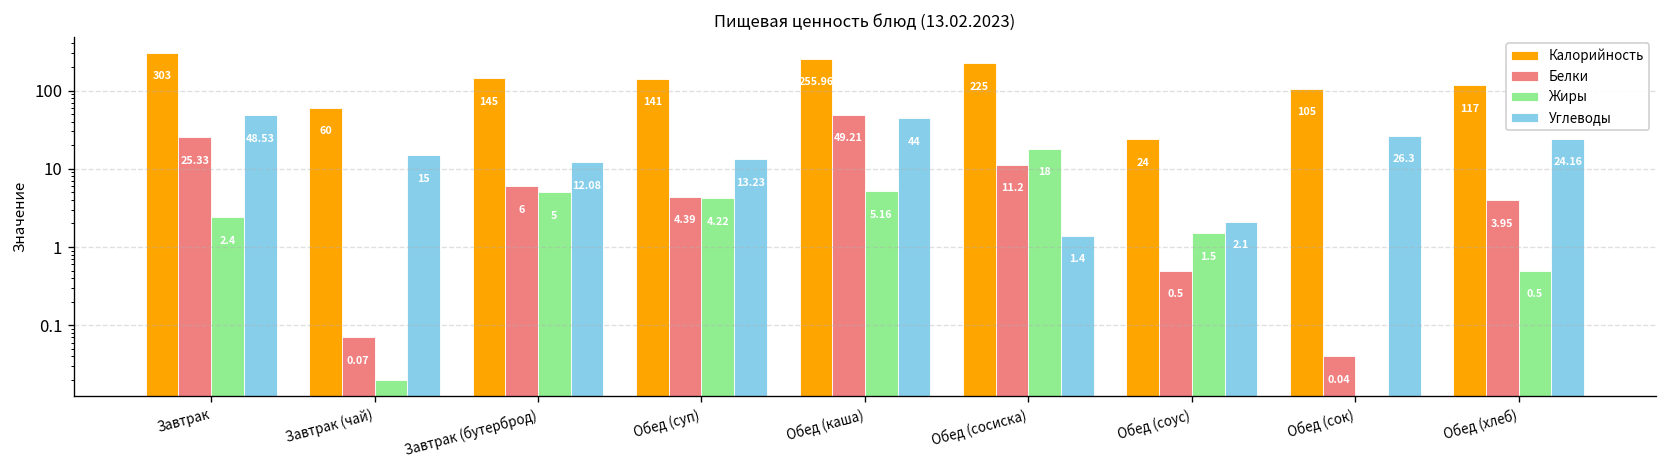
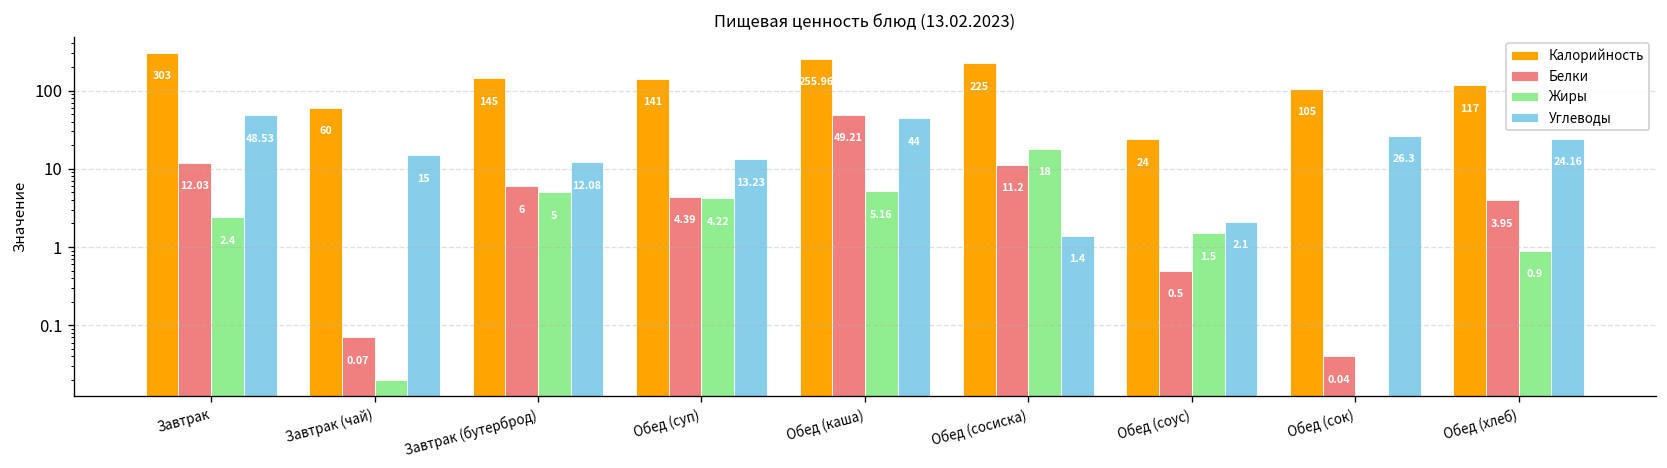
  {
    "Калорийность": {
      "Завтрак": 303,
      "Завтрак (чай)": 60,
      "Завтрак (бутерброд)": 145,
      "Обед (суп)": 141,
      "Обед (каша)": 255.96,
      "Обед (сосиска)": 225,
      "Обед (соус)": 24,
      "Обед (сок)": 105,
      "Обед (хлеб)": 117
    },
    "Белки": {
-     "Завтрак": 25.33,
+     "Завтрак": 12.03,
      "Завтрак (чай)": 0.07,
      "Завтрак (бутерброд)": 6,
      "Обед (суп)": 4.39,
      "Обед (каша)": 49.21,
      "Обед (сосиска)": 11.2,
      "Обед (соус)": 0.5,
      "Обед (сок)": 0.04,
      "Обед (хлеб)": 3.95
    },
    "Жиры": {
      "Завтрак": 2.4,
      "Завтрак (бутерброд)": 5,
      "Обед (суп)": 4.22,
      "Обед (каша)": 5.16,
      "Обед (сосиска)": 18,
      "Обед (соус)": 1.5,
-     "Обед (хлеб)": 0.5
+     "Обед (хлеб)": 0.9
    },
    "Углеводы": {
      "Завтрак": 48.53,
      "Завтрак (чай)": 15,
      "Завтрак (бутерброд)": 12.08,
      "Обед (суп)": 13.23,
      "Обед (каша)": 44,
      "Обед (сосиска)": 1.4,
      "Обед (соус)": 2.1,
      "Обед (сок)": 26.3,
      "Обед (хлеб)": 24.16
    }
  }
